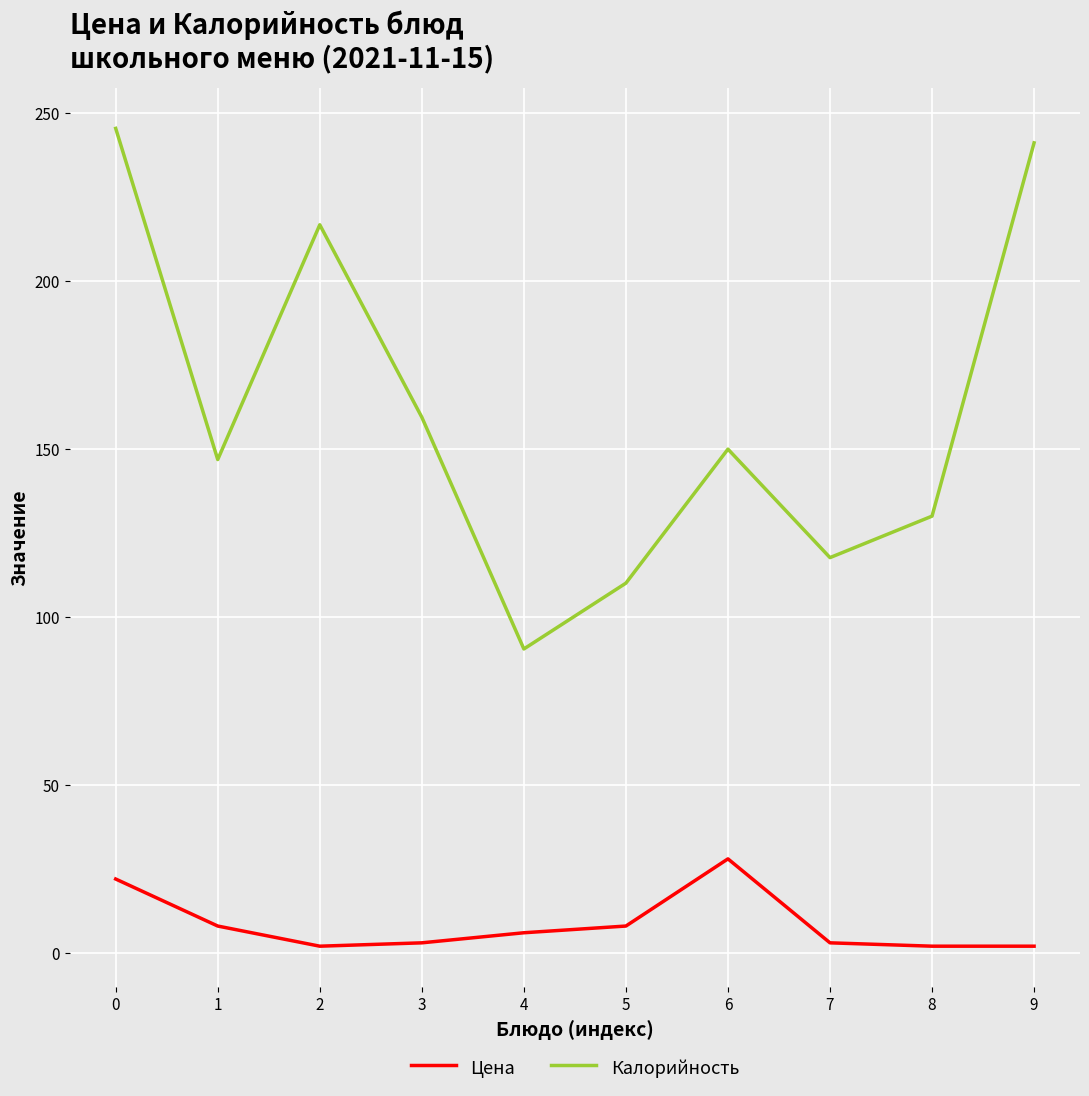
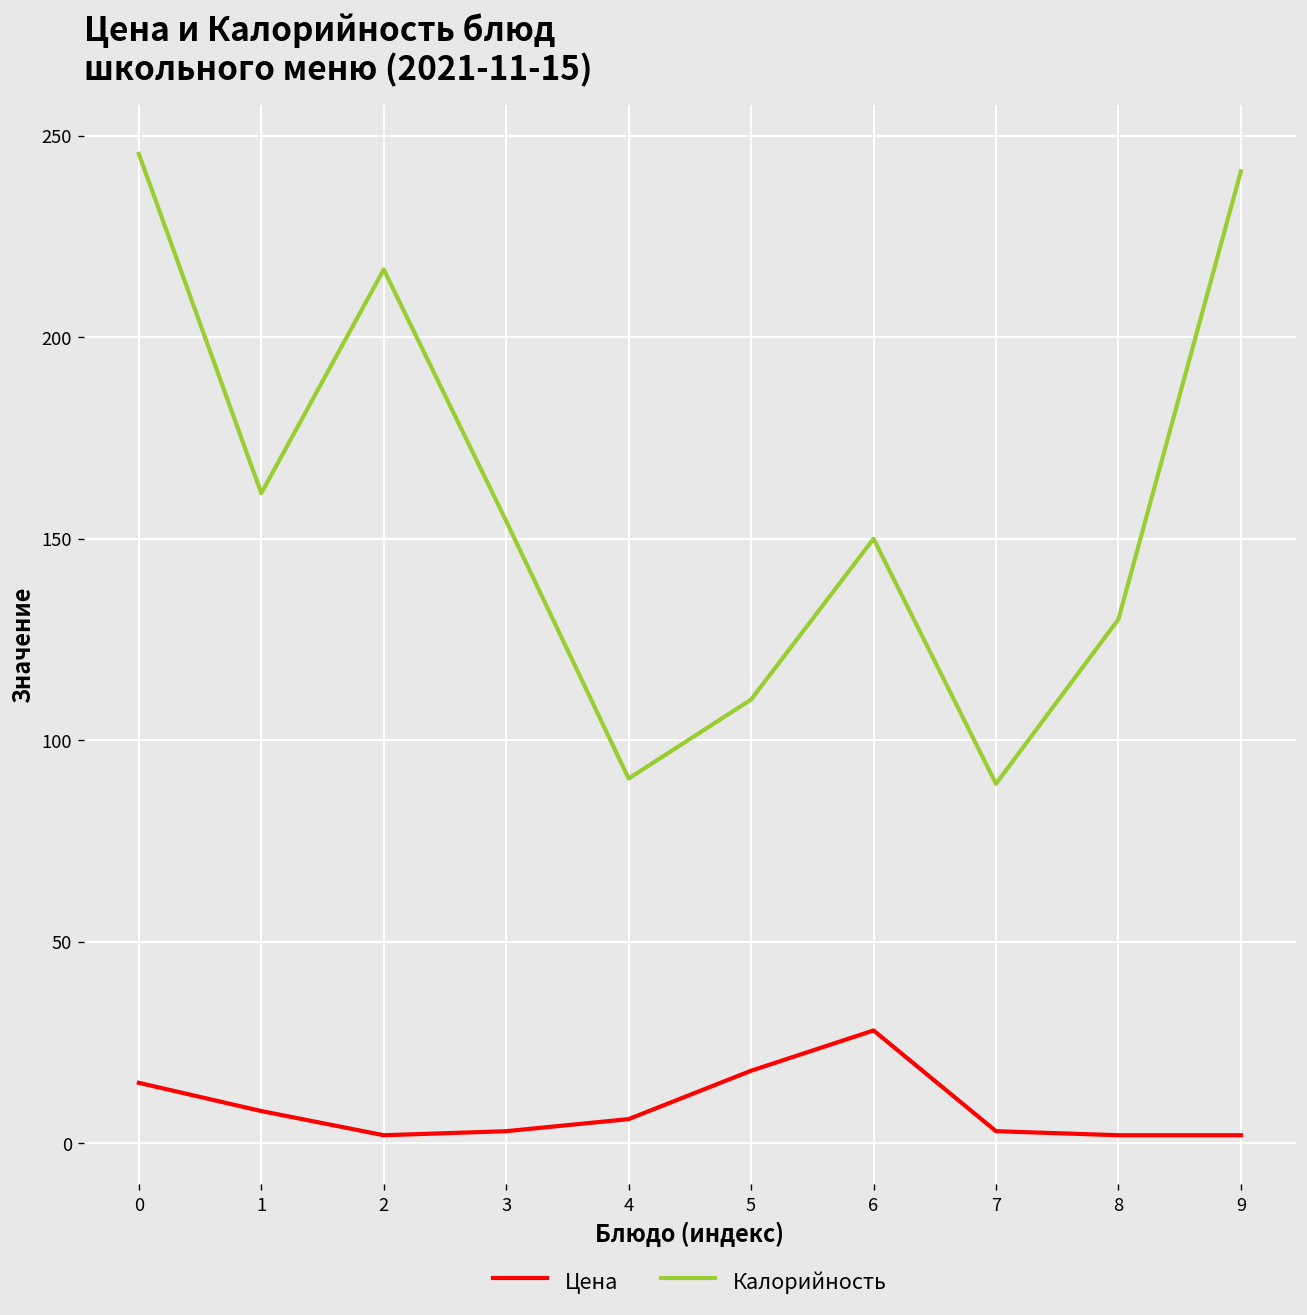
  {
    "Цена": {
-     "0": 22,
+     "0": 15,
      "1": 8,
      "2": 2,
      "3": 3,
      "4": 6,
-     "5": 8,
+     "5": 18,
      "6": 28,
      "7": 3,
      "8": 2,
      "9": 2
    },
    "Калорийность": {
      "0": 246,
-     "1": 147,
+     "1": 161,
      "2": 217,
-     "3": 160,
+     "3": 154,
      "4": 91,
      "5": 110,
      "6": 150,
-     "7": 118,
+     "7": 89,
      "8": 130,
      "9": 241
    }
  }
